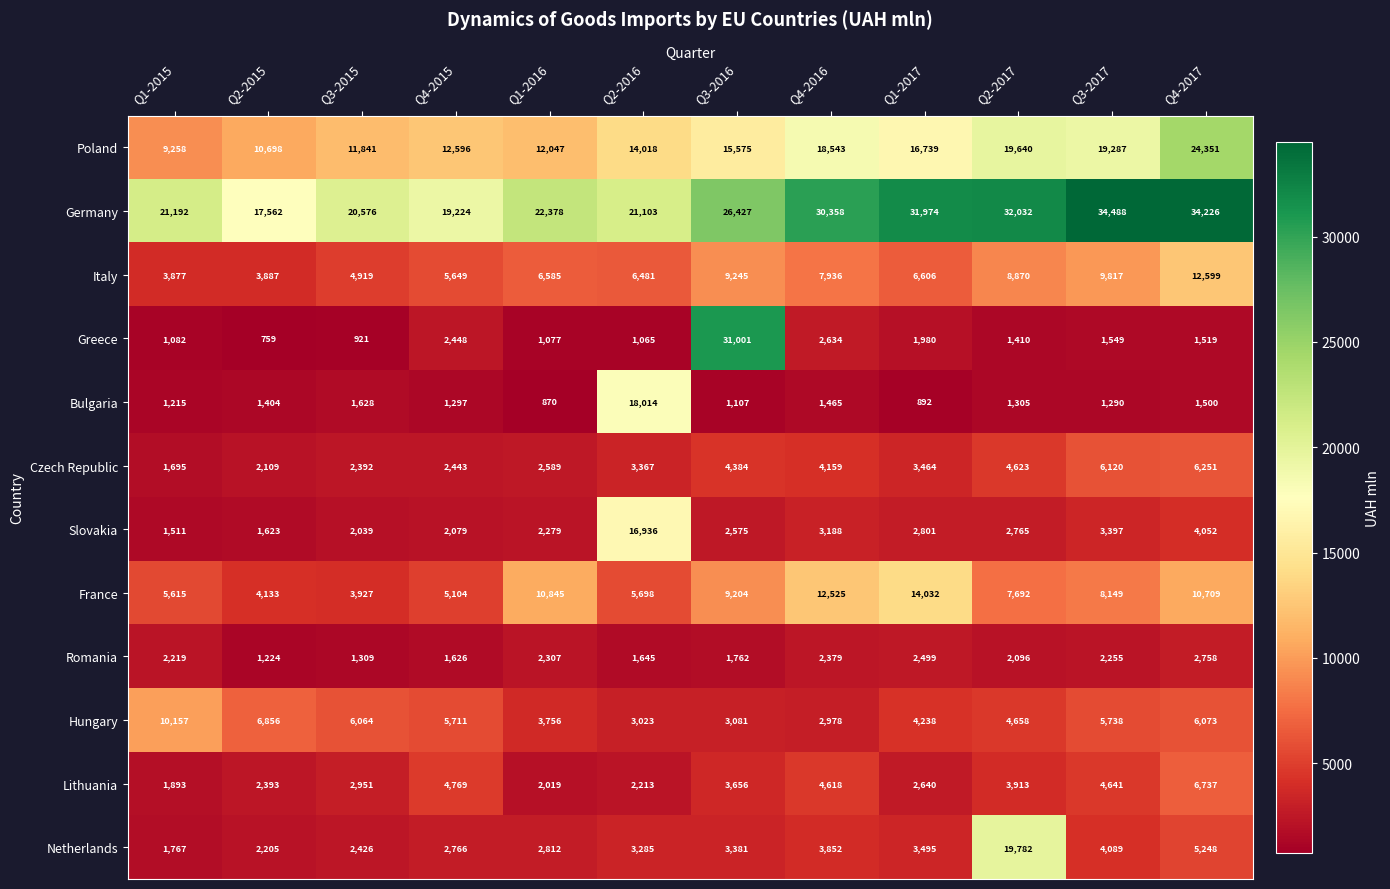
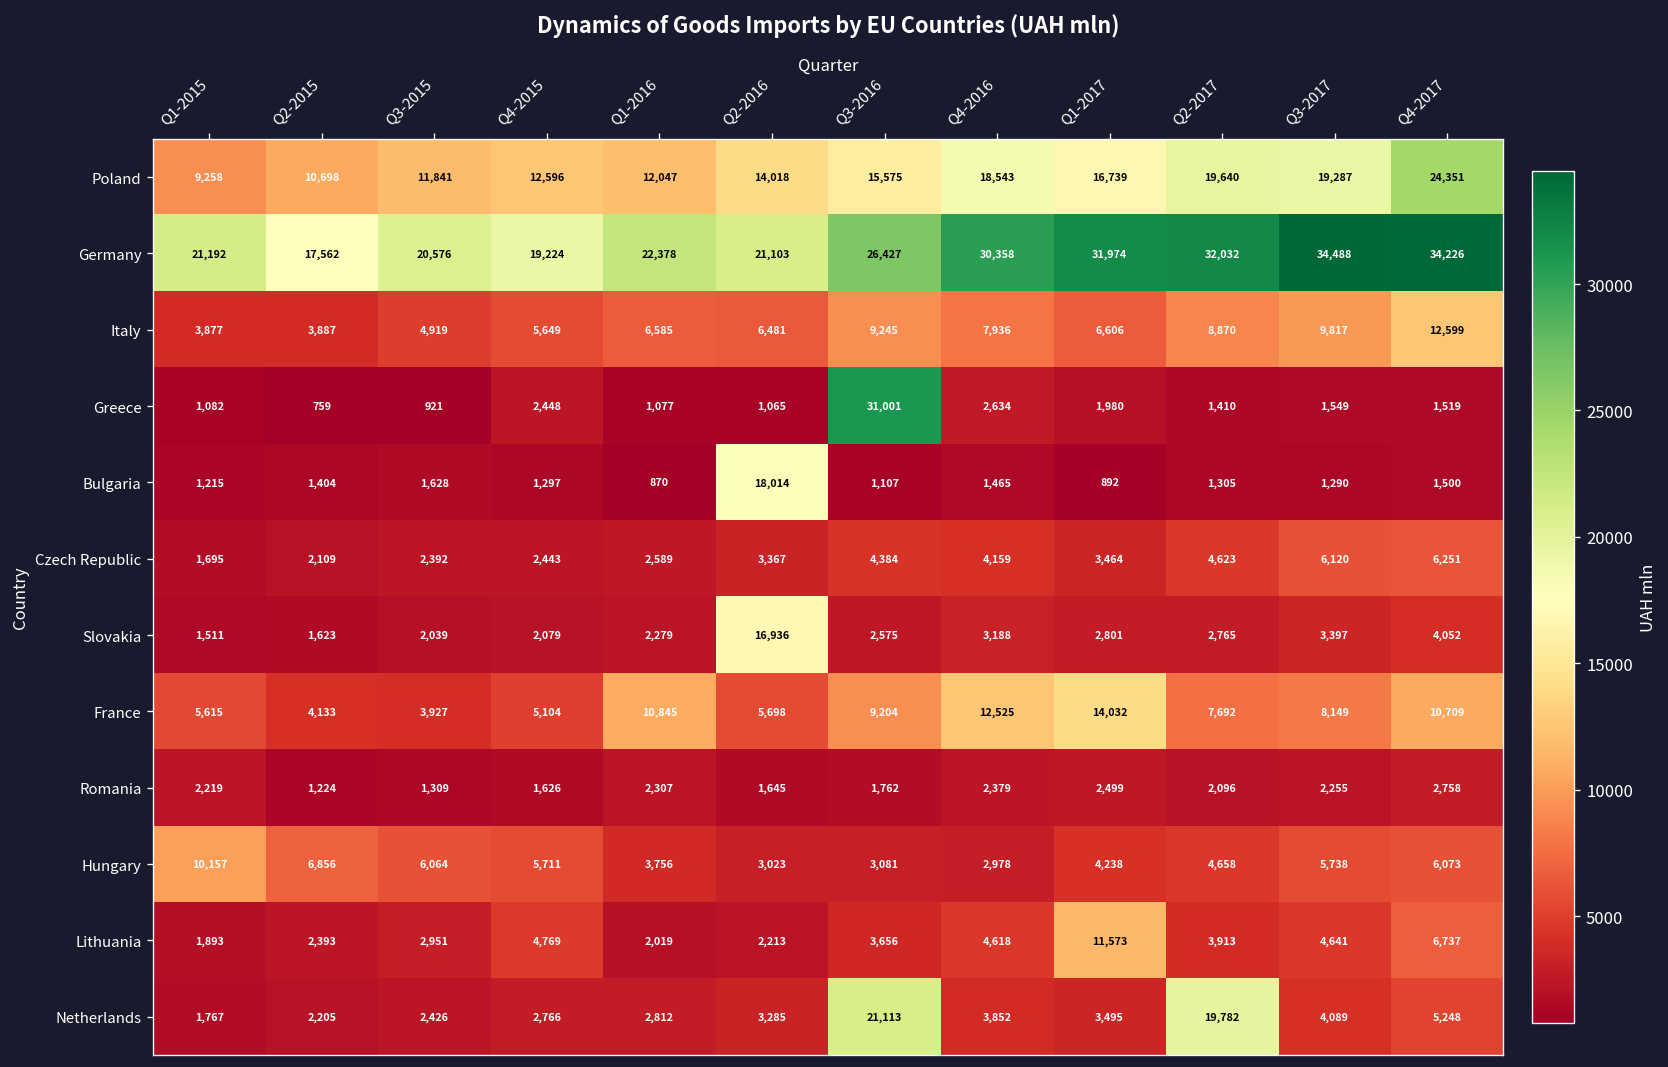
  {
    "Poland": {
      "Q1-2015": "9,258",
      "Q2-2015": "10,698",
      "Q3-2015": "11,841",
      "Q4-2015": "12,596",
      "Q1-2016": "12,047",
      "Q2-2016": "14,018",
      "Q3-2016": "15,575",
      "Q4-2016": "18,543",
      "Q1-2017": "16,739",
      "Q2-2017": "19,640",
      "Q3-2017": "19,287",
      "Q4-2017": "24,351"
    },
    "Germany": {
      "Q1-2015": "21,192",
      "Q2-2015": "17,562",
      "Q3-2015": "20,576",
      "Q4-2015": "19,224",
      "Q1-2016": "22,378",
      "Q2-2016": "21,103",
      "Q3-2016": "26,427",
      "Q4-2016": "30,358",
      "Q1-2017": "31,974",
      "Q2-2017": "32,032",
      "Q3-2017": "34,488",
      "Q4-2017": "34,226"
    },
    "Italy": {
      "Q1-2015": "3,877",
      "Q2-2015": "3,887",
      "Q3-2015": "4,919",
      "Q4-2015": "5,649",
      "Q1-2016": "6,585",
      "Q2-2016": "6,481",
      "Q3-2016": "9,245",
      "Q4-2016": "7,936",
      "Q1-2017": "6,606",
      "Q2-2017": "8,870",
      "Q3-2017": "9,817",
      "Q4-2017": "12,599"
    },
    "Greece": {
      "Q1-2015": "1,082",
      "Q2-2015": "759",
      "Q3-2015": "921",
      "Q4-2015": "2,448",
      "Q1-2016": "1,077",
      "Q2-2016": "1,065",
      "Q3-2016": "31,001",
      "Q4-2016": "2,634",
      "Q1-2017": "1,980",
      "Q2-2017": "1,410",
      "Q3-2017": "1,549",
      "Q4-2017": "1,519"
    },
    "Bulgaria": {
      "Q1-2015": "1,215",
      "Q2-2015": "1,404",
      "Q3-2015": "1,628",
      "Q4-2015": "1,297",
      "Q1-2016": "870",
      "Q2-2016": "18,014",
      "Q3-2016": "1,107",
      "Q4-2016": "1,465",
      "Q1-2017": "892",
      "Q2-2017": "1,305",
      "Q3-2017": "1,290",
      "Q4-2017": "1,500"
    },
    "Czech Republic": {
      "Q1-2015": "1,695",
      "Q2-2015": "2,109",
      "Q3-2015": "2,392",
      "Q4-2015": "2,443",
      "Q1-2016": "2,589",
      "Q2-2016": "3,367",
      "Q3-2016": "4,384",
      "Q4-2016": "4,159",
      "Q1-2017": "3,464",
      "Q2-2017": "4,623",
      "Q3-2017": "6,120",
      "Q4-2017": "6,251"
    },
    "Slovakia": {
      "Q1-2015": "1,511",
      "Q2-2015": "1,623",
      "Q3-2015": "2,039",
      "Q4-2015": "2,079",
      "Q1-2016": "2,279",
      "Q2-2016": "16,936",
      "Q3-2016": "2,575",
      "Q4-2016": "3,188",
      "Q1-2017": "2,801",
      "Q2-2017": "2,765",
      "Q3-2017": "3,397",
      "Q4-2017": "4,052"
    },
    "France": {
      "Q1-2015": "5,615",
      "Q2-2015": "4,133",
      "Q3-2015": "3,927",
      "Q4-2015": "5,104",
      "Q1-2016": "10,845",
      "Q2-2016": "5,698",
      "Q3-2016": "9,204",
      "Q4-2016": "12,525",
      "Q1-2017": "14,032",
      "Q2-2017": "7,692",
      "Q3-2017": "8,149",
      "Q4-2017": "10,709"
    },
    "Romania": {
      "Q1-2015": "2,219",
      "Q2-2015": "1,224",
      "Q3-2015": "1,309",
      "Q4-2015": "1,626",
      "Q1-2016": "2,307",
      "Q2-2016": "1,645",
      "Q3-2016": "1,762",
      "Q4-2016": "2,379",
      "Q1-2017": "2,499",
      "Q2-2017": "2,096",
      "Q3-2017": "2,255",
      "Q4-2017": "2,758"
    },
    "Hungary": {
      "Q1-2015": "10,157",
      "Q2-2015": "6,856",
      "Q3-2015": "6,064",
      "Q4-2015": "5,711",
      "Q1-2016": "3,756",
      "Q2-2016": "3,023",
      "Q3-2016": "3,081",
      "Q4-2016": "2,978",
      "Q1-2017": "4,238",
      "Q2-2017": "4,658",
      "Q3-2017": "5,738",
      "Q4-2017": "6,073"
    },
    "Lithuania": {
      "Q1-2015": "1,893",
      "Q2-2015": "2,393",
      "Q3-2015": "2,951",
      "Q4-2015": "4,769",
      "Q1-2016": "2,019",
      "Q2-2016": "2,213",
      "Q3-2016": "3,656",
      "Q4-2016": "4,618",
-     "Q1-2017": "2,640",
+     "Q1-2017": "11,573",
      "Q2-2017": "3,913",
      "Q3-2017": "4,641",
      "Q4-2017": "6,737"
    },
    "Netherlands": {
      "Q1-2015": "1,767",
      "Q2-2015": "2,205",
      "Q3-2015": "2,426",
      "Q4-2015": "2,766",
      "Q1-2016": "2,812",
      "Q2-2016": "3,285",
-     "Q3-2016": "3,381",
+     "Q3-2016": "21,113",
      "Q4-2016": "3,852",
      "Q1-2017": "3,495",
      "Q2-2017": "19,782",
      "Q3-2017": "4,089",
      "Q4-2017": "5,248"
    }
  }
